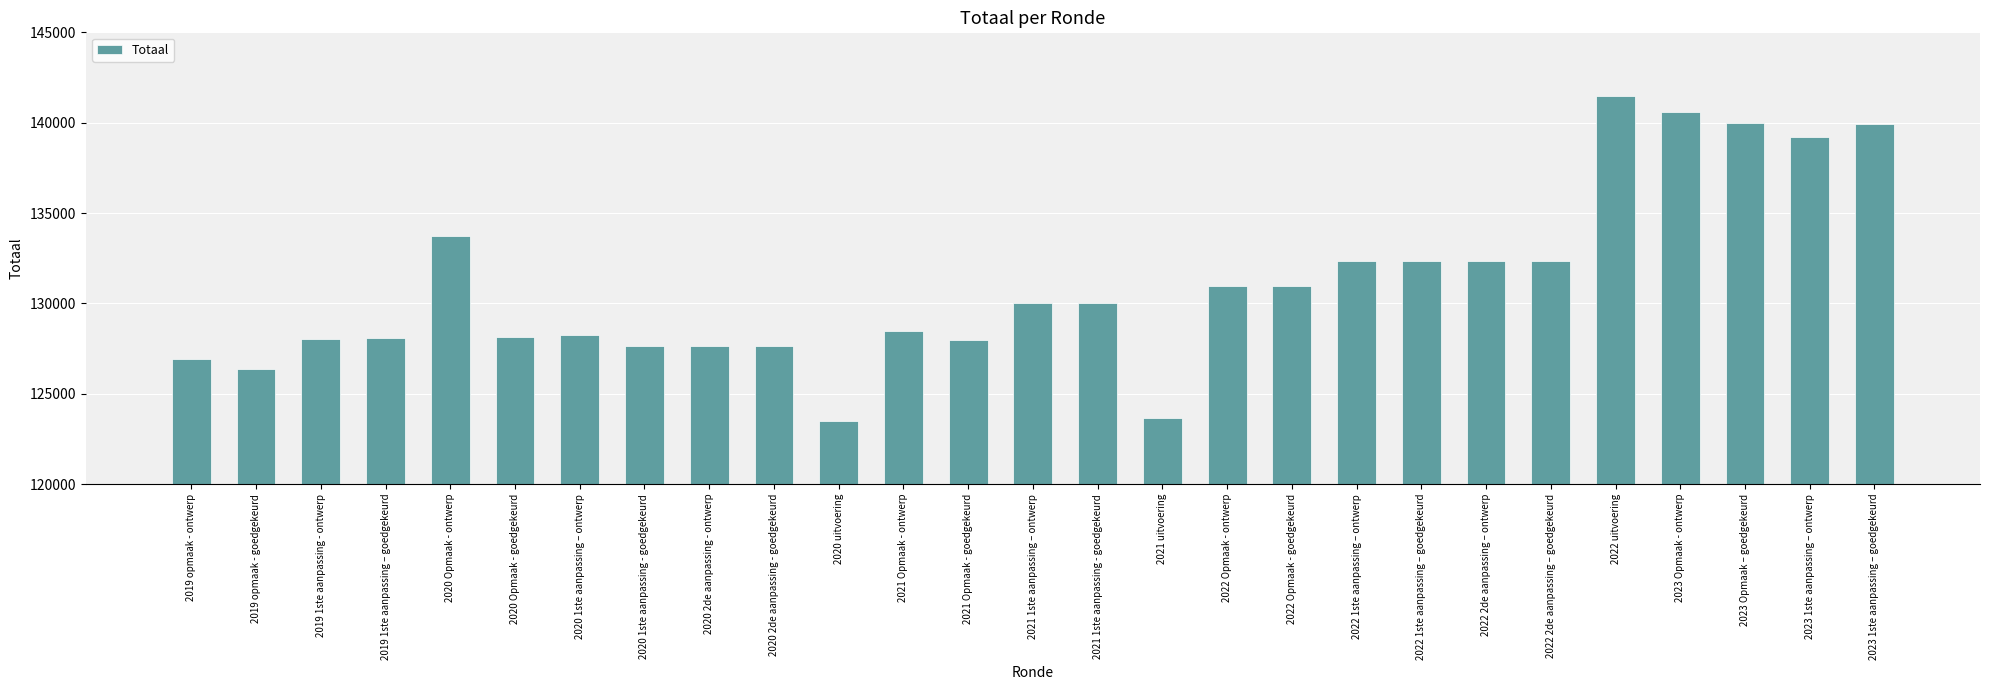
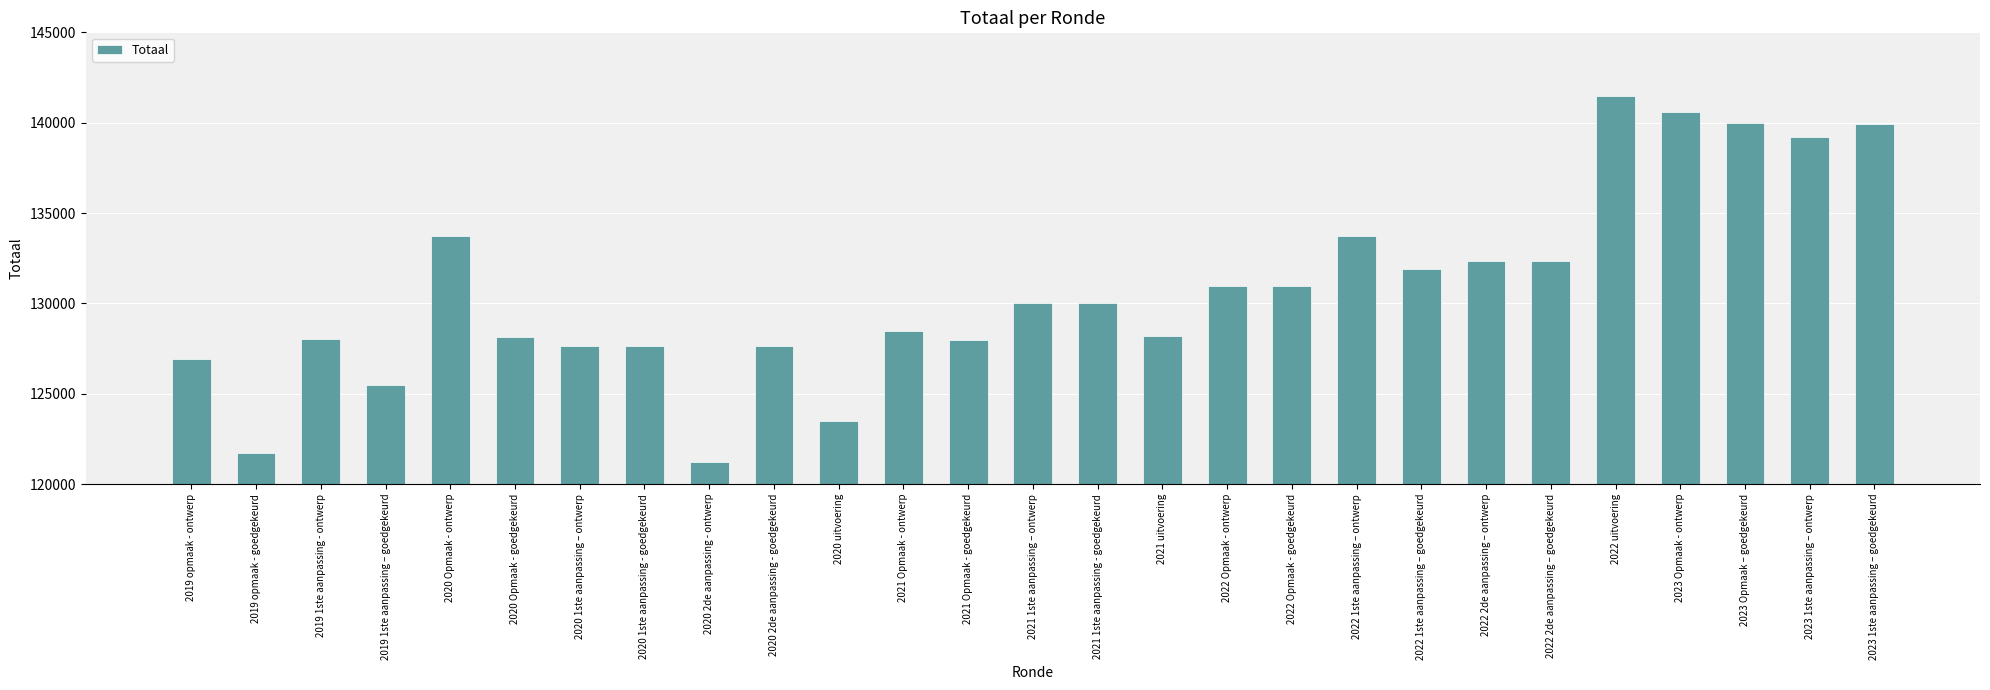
  {
    "2019 opmaak - ontwerp": 126900,
-   "2019 opmaak - goedgekeurd": 126400,
+   "2019 opmaak - goedgekeurd": 121700,
    "2019 1ste aanpassing - ontwerp": 128000,
-   "2019 1ste aanpassing – goedgekeurd": 128100,
+   "2019 1ste aanpassing – goedgekeurd": 125500,
    "2020 Opmaak - ontwerp": 133700,
    "2020 Opmaak - goedgekeurd": 128200,
-   "2020 1ste aanpassing – ontwerp": 128300,
+   "2020 1ste aanpassing – ontwerp": 127700,
    "2020 1ste aanpassing - goedgekeurd": 127700,
-   "2020 2de aanpassing - ontwerp": 127700,
+   "2020 2de aanpassing - ontwerp": 121200,
    "2020 2de aanpassing - goedgekeurd": 127700,
    "2020 uitvoering": 123500,
    "2021 Opmaak - ontwerp": 128400,
    "2021 Opmaak - goedgekeurd": 128000,
    "2021 1ste aanpassing – ontwerp": 130000,
    "2021 1ste aanpassing - goedgekeurd": 130000,
-   "2021 uitvoering": 123600,
+   "2021 uitvoering": 128200,
    "2022 Opmaak - ontwerp": 130900,
    "2022 Opmaak - goedgekeurd": 130900,
-   "2022 1ste aanpassing – ontwerp": 132400,
-   "2022 1ste aanpassing – goedgekeurd": 132400,
+   "2022 1ste aanpassing – ontwerp": 133800,
+   "2022 1ste aanpassing – goedgekeurd": 131900,
    "2022 2de aanpassing – ontwerp": 132400,
    "2022 2de aanpassing – goedgekeurd": 132400,
    "2022 uitvoering": 141500,
    "2023 Opmaak - ontwerp": 140600,
    "2023 Opmaak – goedgekeurd": 140000,
    "2023 1ste aanpassing – ontwerp": 139200,
    "2023 1ste aanpassing – goedgekeurd": 139900
  }
